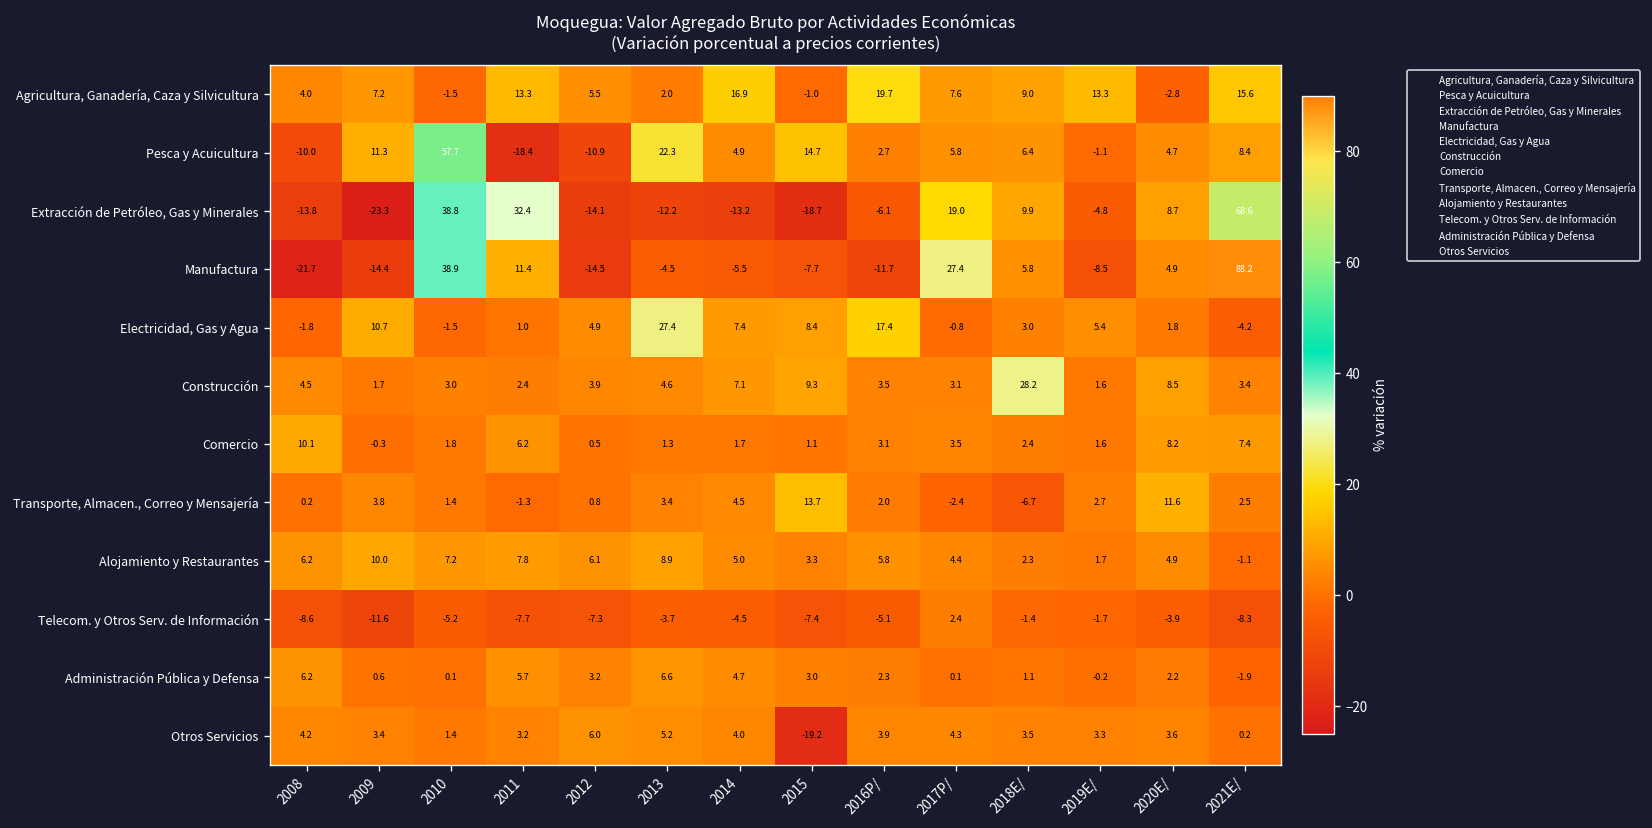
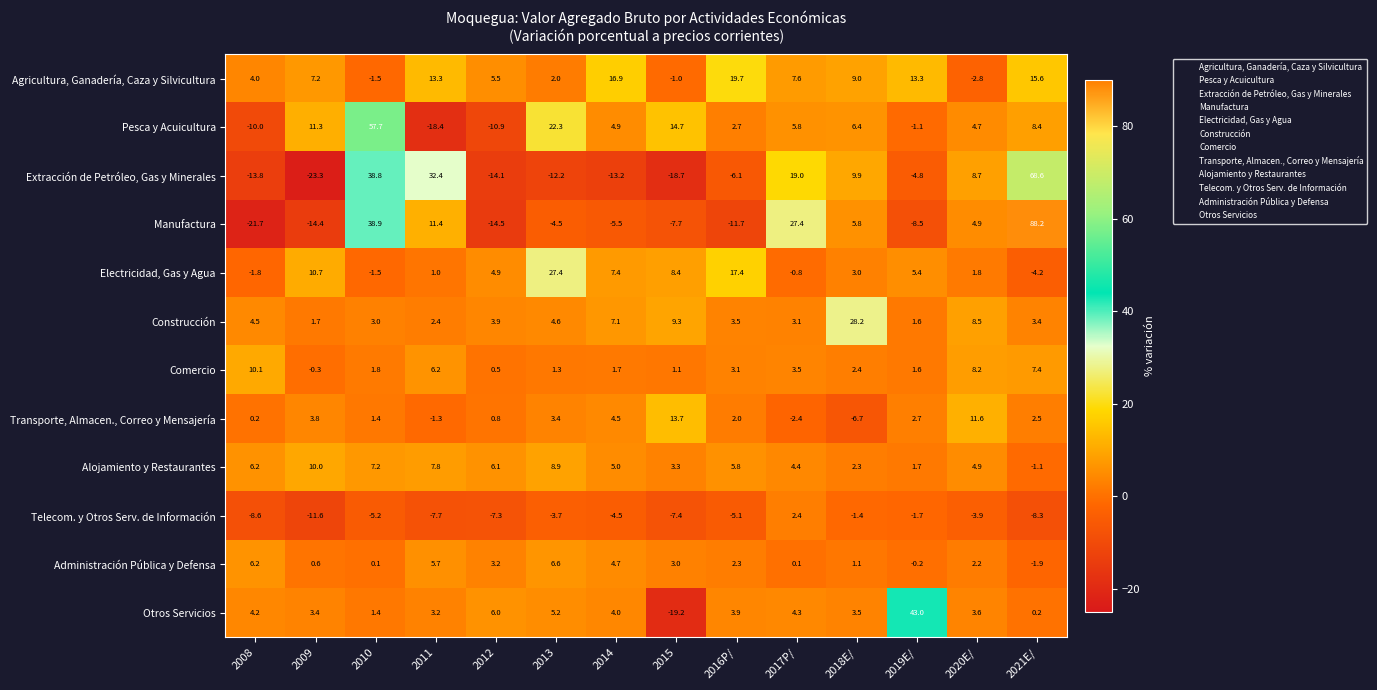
  {
    "Agricultura, Ganadería, Caza y Silvicultura": {
      "2008": 4.0,
      "2009": 7.2,
      "2010": -1.5,
      "2011": 13.3,
      "2012": 5.5,
      "2013": 2.0,
      "2014": 16.9,
      "2015": -1.0,
      "2016P/": 19.7,
      "2017P/": 7.6,
      "2018E/": 9.0,
      "2019E/": 13.3,
      "2020E/": -2.8,
      "2021E/": 15.6
    },
    "Pesca y Acuicultura": {
      "2008": -10.0,
      "2009": 11.3,
      "2010": 57.7,
      "2011": -18.4,
      "2012": -10.9,
      "2013": 22.3,
      "2014": 4.9,
      "2015": 14.7,
      "2016P/": 2.7,
      "2017P/": 5.8,
      "2018E/": 6.4,
      "2019E/": -1.1,
      "2020E/": 4.7,
      "2021E/": 8.4
    },
    "Extracción de Petróleo, Gas y Minerales": {
      "2008": -13.8,
      "2009": -23.3,
      "2010": 38.8,
      "2011": 32.4,
      "2012": -14.1,
      "2013": -12.2,
      "2014": -13.2,
      "2015": -18.7,
      "2016P/": -6.1,
      "2017P/": 19.0,
      "2018E/": 9.9,
      "2019E/": -4.8,
      "2020E/": 8.7,
      "2021E/": 68.6
    },
    "Manufactura": {
      "2008": -21.7,
      "2009": -14.4,
      "2010": 38.9,
      "2011": 11.4,
      "2012": -14.5,
      "2013": -4.5,
      "2014": -5.5,
      "2015": -7.7,
      "2016P/": -11.7,
      "2017P/": 27.4,
      "2018E/": 5.8,
      "2019E/": -8.5,
      "2020E/": 4.9,
      "2021E/": 88.2
    },
    "Electricidad, Gas y Agua": {
      "2008": -1.8,
      "2009": 10.7,
      "2010": -1.5,
      "2011": 1.0,
      "2012": 4.9,
      "2013": 27.4,
      "2014": 7.4,
      "2015": 8.4,
      "2016P/": 17.4,
      "2017P/": -0.8,
      "2018E/": 3.0,
      "2019E/": 5.4,
      "2020E/": 1.8,
      "2021E/": -4.2
    },
    "Construcción": {
      "2008": 4.5,
      "2009": 1.7,
      "2010": 3.0,
      "2011": 2.4,
      "2012": 3.9,
      "2013": 4.6,
      "2014": 7.1,
      "2015": 9.3,
      "2016P/": 3.5,
      "2017P/": 3.1,
      "2018E/": 28.2,
      "2019E/": 1.6,
      "2020E/": 8.5,
      "2021E/": 3.4
    },
    "Comercio": {
      "2008": 10.1,
      "2009": -0.3,
      "2010": 1.8,
      "2011": 6.2,
      "2012": 0.5,
      "2013": 1.3,
      "2014": 1.7,
      "2015": 1.1,
      "2016P/": 3.1,
      "2017P/": 3.5,
      "2018E/": 2.4,
      "2019E/": 1.6,
      "2020E/": 8.2,
      "2021E/": 7.4
    },
    "Transporte, Almacen., Correo y Mensajería": {
      "2008": 0.2,
      "2009": 3.8,
      "2010": 1.4,
      "2011": -1.3,
      "2012": 0.8,
      "2013": 3.4,
      "2014": 4.5,
      "2015": 13.7,
      "2016P/": 2.0,
      "2017P/": -2.4,
      "2018E/": -6.7,
      "2019E/": 2.7,
      "2020E/": 11.6,
      "2021E/": 2.5
    },
    "Alojamiento y Restaurantes": {
      "2008": 6.2,
      "2009": 10.0,
      "2010": 7.2,
      "2011": 7.8,
      "2012": 6.1,
      "2013": 8.9,
      "2014": 5.0,
      "2015": 3.3,
      "2016P/": 5.8,
      "2017P/": 4.4,
      "2018E/": 2.3,
      "2019E/": 1.7,
      "2020E/": 4.9,
      "2021E/": -1.1
    },
    "Telecom. y Otros Serv. de Información": {
      "2008": -8.6,
      "2009": -11.6,
      "2010": -5.2,
      "2011": -7.7,
      "2012": -7.3,
      "2013": -3.7,
      "2014": -4.5,
      "2015": -7.4,
      "2016P/": -5.1,
      "2017P/": 2.4,
      "2018E/": -1.4,
      "2019E/": -1.7,
      "2020E/": -3.9,
      "2021E/": -8.3
    },
    "Administración Pública y Defensa": {
      "2008": 6.2,
      "2009": 0.6,
      "2010": 0.1,
      "2011": 5.7,
      "2012": 3.2,
      "2013": 6.6,
      "2014": 4.7,
      "2015": 3.0,
      "2016P/": 2.3,
      "2017P/": 0.1,
      "2018E/": 1.1,
      "2019E/": -0.2,
      "2020E/": 2.2,
      "2021E/": -1.9
    },
    "Otros Servicios": {
      "2008": 4.2,
      "2009": 3.4,
      "2010": 1.4,
      "2011": 3.2,
      "2012": 6.0,
      "2013": 5.2,
      "2014": 4.0,
      "2015": -19.2,
      "2016P/": 3.9,
      "2017P/": 4.3,
      "2018E/": 3.5,
-     "2019E/": 3.3,
+     "2019E/": 43.0,
      "2020E/": 3.6,
      "2021E/": 0.2
    }
  }
